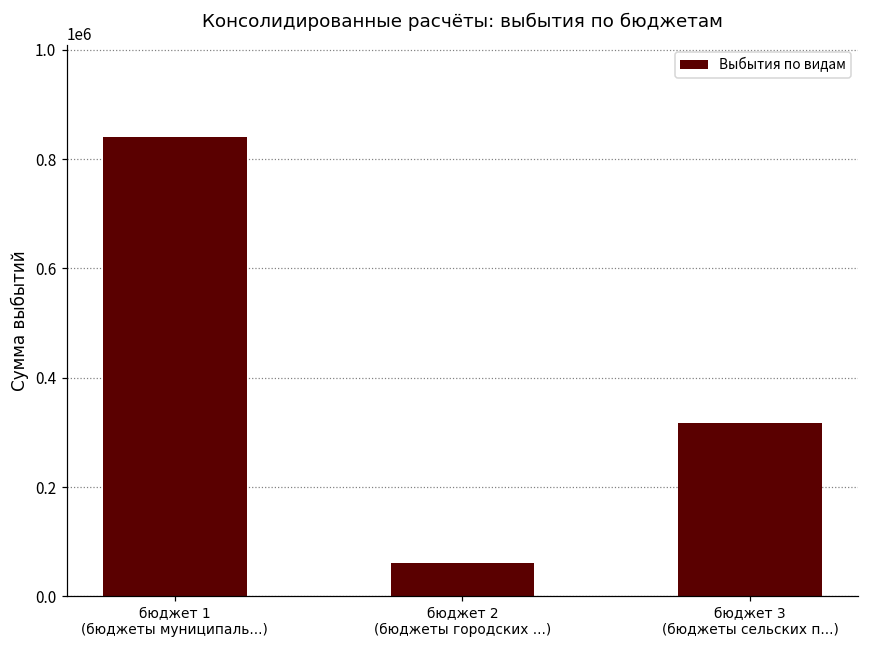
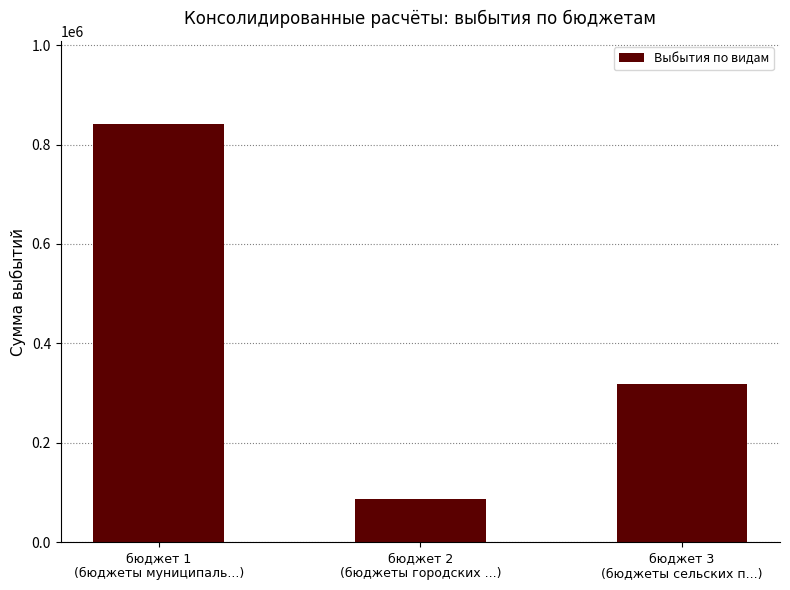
  {
    "бюджет 1 (бюджеты муниципаль...)": 840000,
-   "бюджет 2 (бюджеты городских ...)": 60000,
+   "бюджет 2 (бюджеты городских ...)": 90000,
    "бюджет 3 (бюджеты сельских п...)": 320000
  }
